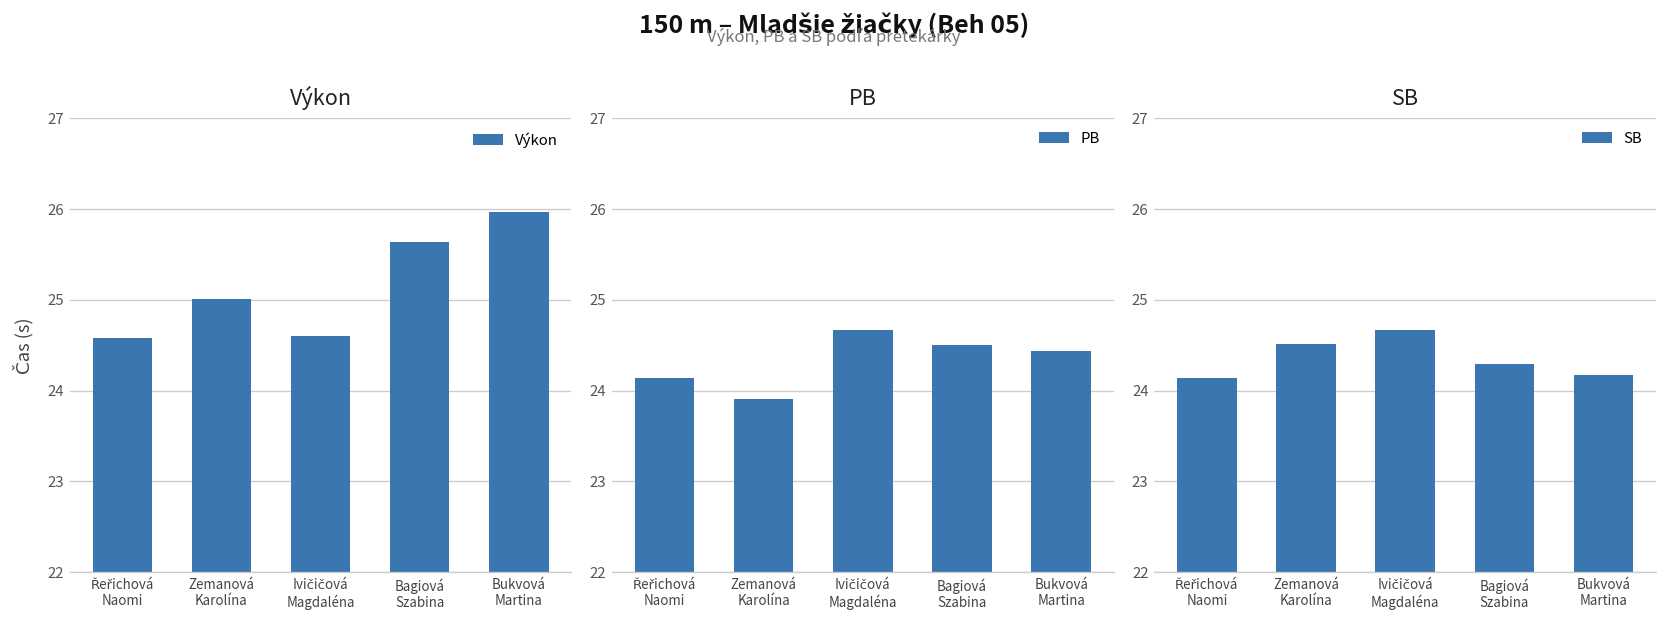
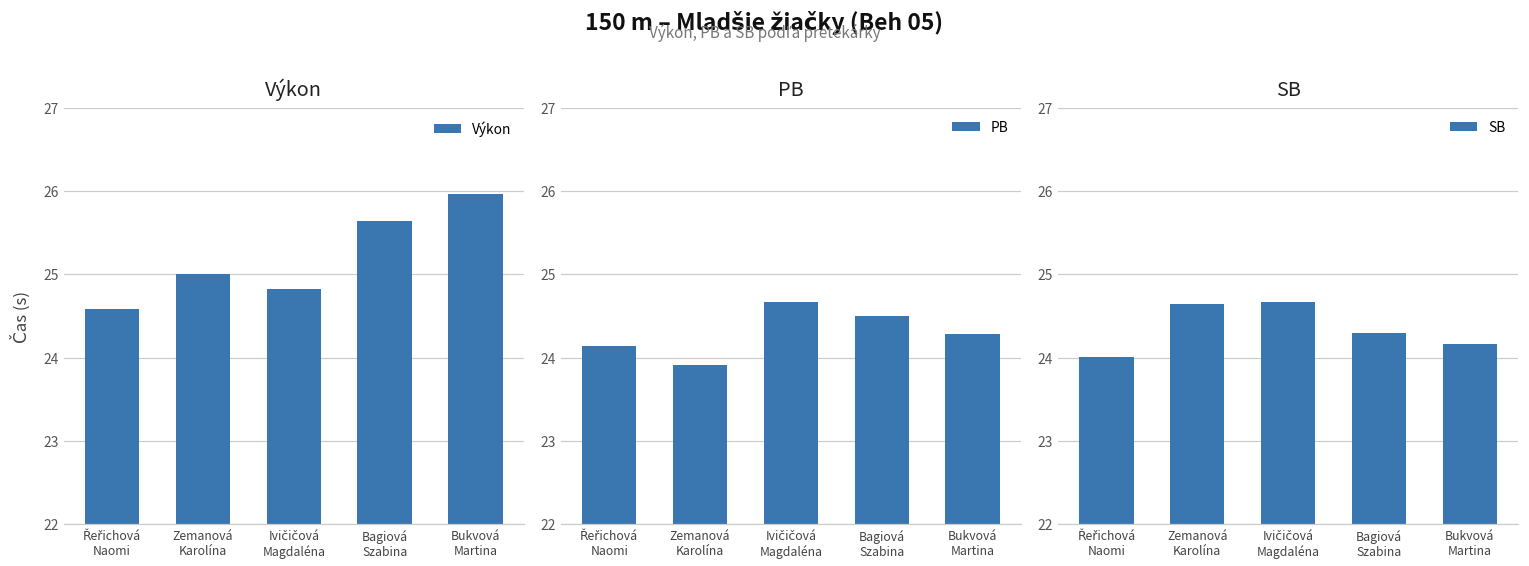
  {
    "Výkon": {
      "Řeřichová Naomi": 24.6,
      "Zemanová Karolína": 25.0,
-     "Ivičičová Magdaléna": 24.6,
+     "Ivičičová Magdaléna": 24.8,
      "Bagiová Szabina": 25.6,
      "Bukvová Martina": 26.0
    },
    "PB": {
      "Řeřichová Naomi": 24.1,
      "Zemanová Karolína": 23.9,
      "Ivičičová Magdaléna": 24.7,
      "Bagiová Szabina": 24.5,
-     "Bukvová Martina": 24.4
+     "Bukvová Martina": 24.3
    },
    "SB": {
-     "Řeřichová Naomi": 24.1,
-     "Zemanová Karolína": 24.5,
+     "Řeřichová Naomi": 24.0,
+     "Zemanová Karolína": 24.6,
      "Ivičičová Magdaléna": 24.7,
      "Bagiová Szabina": 24.3,
      "Bukvová Martina": 24.2
    }
  }
